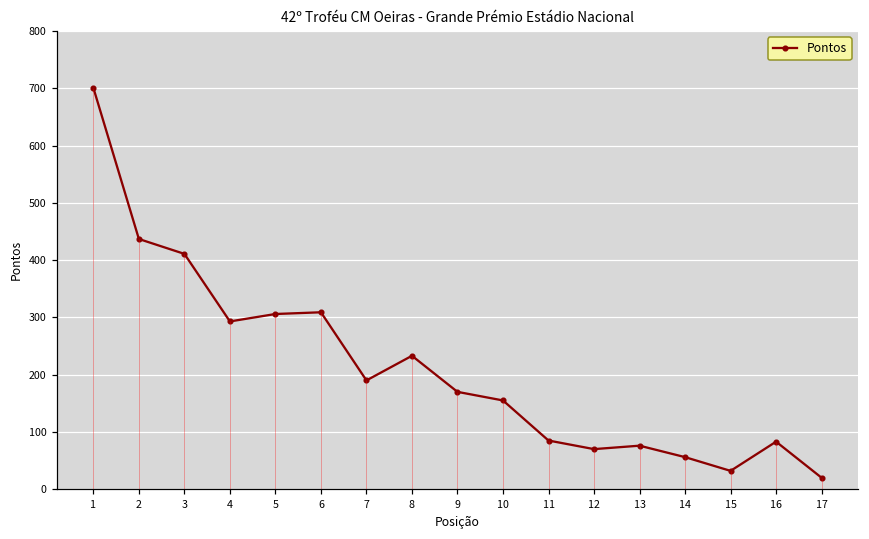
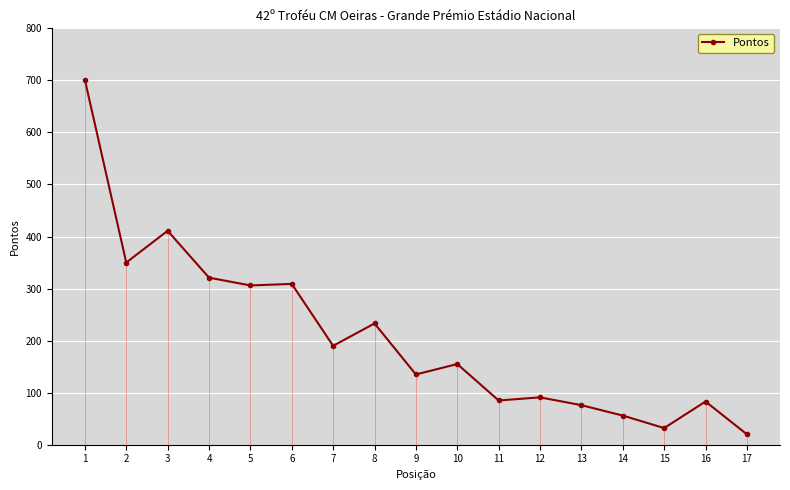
  {
    "1": 700,
-   "2": 440,
+   "2": 350,
    "3": 410,
-   "4": 290,
+   "4": 320,
    "5": 310,
    "6": 310,
    "7": 190,
    "8": 230,
-   "9": 170,
+   "9": 140,
    "10": 160,
    "11": 90,
-   "12": 70,
+   "12": 90,
    "13": 80,
    "14": 60,
    "15": 30,
    "16": 80,
    "17": 20
  }
